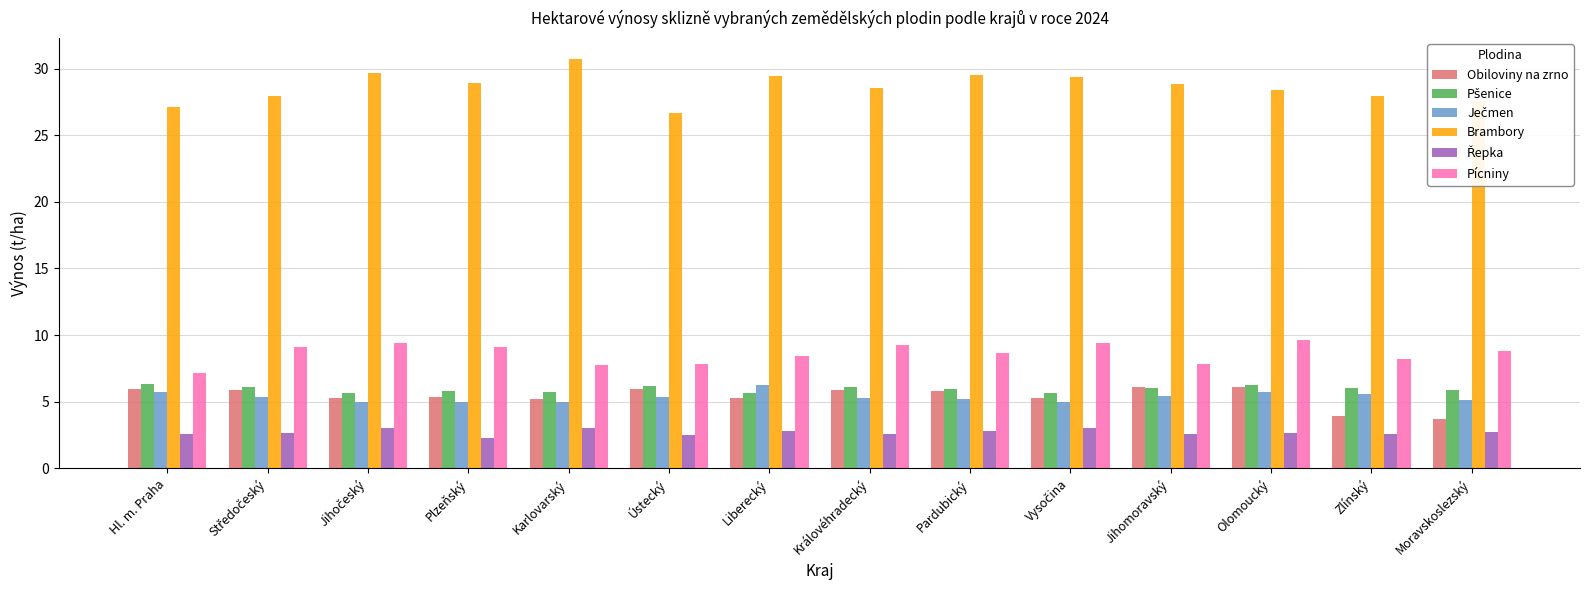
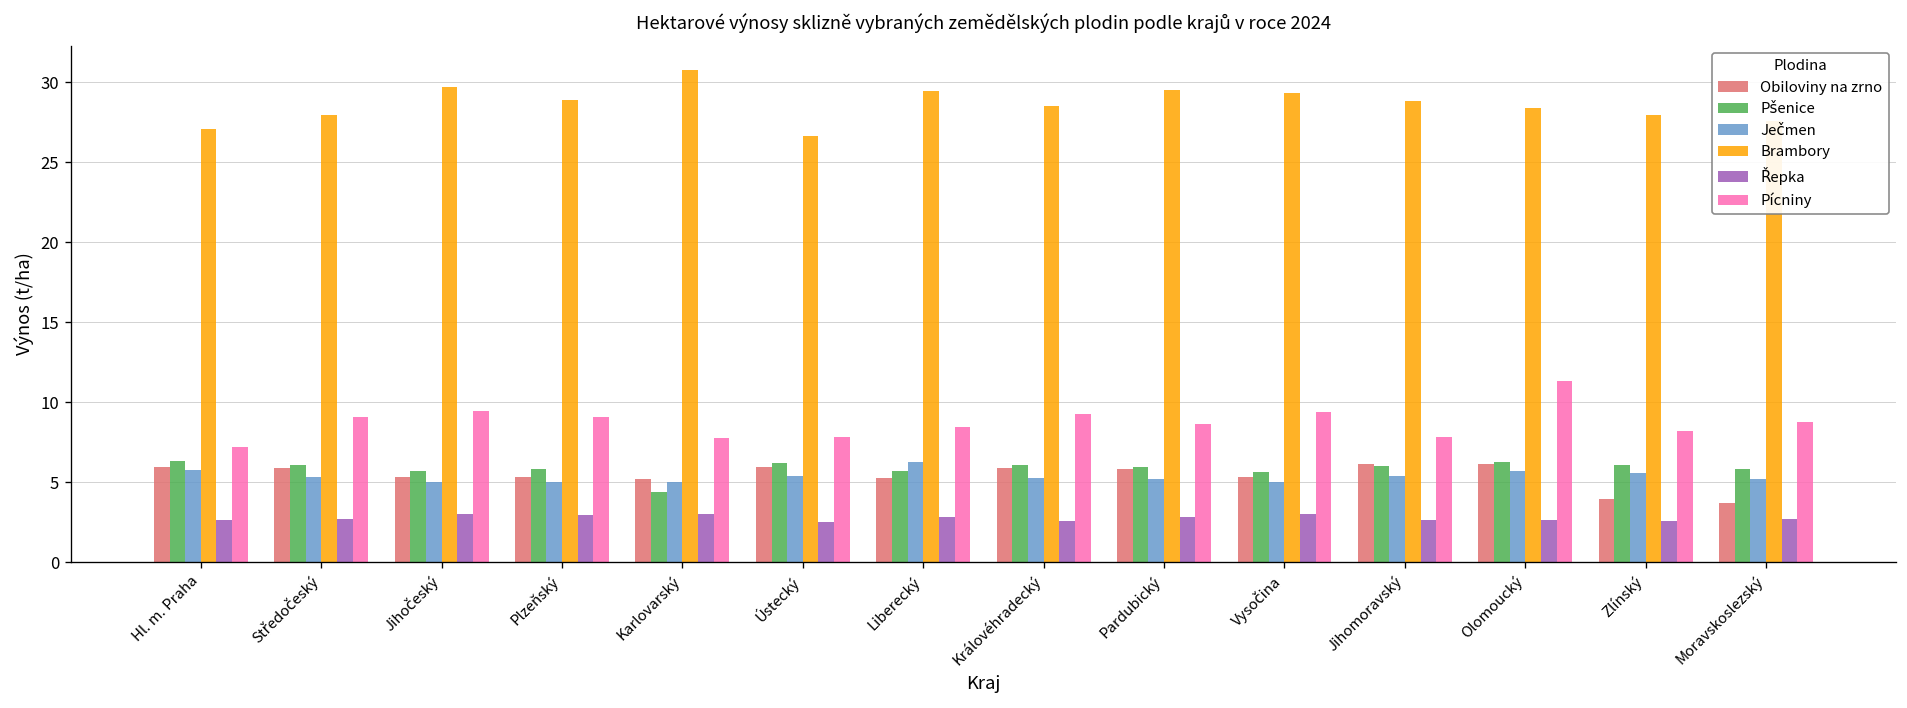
  {
    "Obiloviny na zrno": {
      "Hl. m. Praha": 6.0,
      "Středočeský": 5.9,
      "Jihočeský": 5.3,
      "Plzeňský": 5.3,
      "Karlovarský": 5.2,
      "Ústecký": 6.0,
      "Liberecký": 5.3,
      "Královéhradecký": 5.9,
      "Pardubický": 5.8,
      "Vysočina": 5.3,
      "Jihomoravský": 6.1,
      "Olomoucký": 6.1,
      "Zlínský": 3.9,
      "Moravskoslezský": 3.7
    },
    "Pšenice": {
      "Hl. m. Praha": 6.3,
      "Středočeský": 6.1,
      "Jihočeský": 5.7,
      "Plzeňský": 5.8,
-     "Karlovarský": 5.7,
+     "Karlovarský": 4.4,
      "Ústecký": 6.2,
      "Liberecký": 5.7,
      "Královéhradecký": 6.1,
      "Pardubický": 6.0,
      "Vysočina": 5.6,
      "Jihomoravský": 6.0,
      "Olomoucký": 6.2,
      "Zlínský": 6.1,
      "Moravskoslezský": 5.8
    },
    "Ječmen": {
      "Hl. m. Praha": 5.7,
      "Středočeský": 5.3,
      "Jihočeský": 5.0,
      "Plzeňský": 5.0,
      "Karlovarský": 5.0,
      "Ústecký": 5.4,
      "Liberecký": 6.3,
      "Královéhradecký": 5.3,
      "Pardubický": 5.2,
      "Vysočina": 5.0,
      "Jihomoravský": 5.4,
      "Olomoucký": 5.7,
      "Zlínský": 5.6,
      "Moravskoslezský": 5.2
    },
    "Brambory": {
      "Hl. m. Praha": 27.1,
      "Středočeský": 28.0,
      "Jihočeský": 29.7,
      "Plzeňský": 28.9,
      "Karlovarský": 30.7,
      "Ústecký": 26.6,
      "Liberecký": 29.4,
      "Královéhradecký": 28.5,
      "Pardubický": 29.5,
      "Vysočina": 29.3,
      "Jihomoravský": 28.8,
      "Olomoucký": 28.4,
      "Zlínský": 28.0
    },
    "Řepka": {
      "Hl. m. Praha": 2.6,
      "Středočeský": 2.7,
      "Jihočeský": 3.0,
-     "Plzeňský": 2.3,
+     "Plzeňský": 2.9,
      "Karlovarský": 3.0,
      "Ústecký": 2.5,
      "Liberecký": 2.8,
      "Královéhradecký": 2.6,
      "Pardubický": 2.8,
      "Vysočina": 3.0,
      "Jihomoravský": 2.6,
      "Olomoucký": 2.6,
      "Zlínský": 2.6,
      "Moravskoslezský": 2.7
    },
    "Pícniny": {
      "Hl. m. Praha": 7.2,
      "Středočeský": 9.1,
      "Jihočeský": 9.4,
      "Plzeňský": 9.1,
      "Karlovarský": 7.8,
      "Ústecký": 7.8,
      "Liberecký": 8.4,
      "Královéhradecký": 9.2,
      "Pardubický": 8.6,
      "Vysočina": 9.4,
      "Jihomoravský": 7.8,
-     "Olomoucký": 9.6,
+     "Olomoucký": 11.3,
      "Zlínský": 8.2,
      "Moravskoslezský": 8.8
    }
  }
